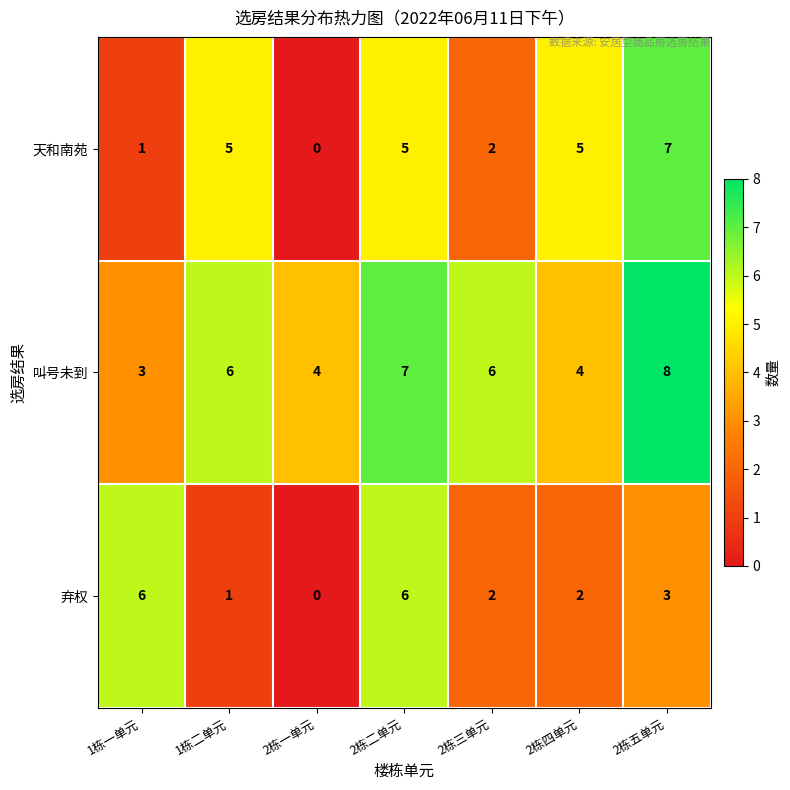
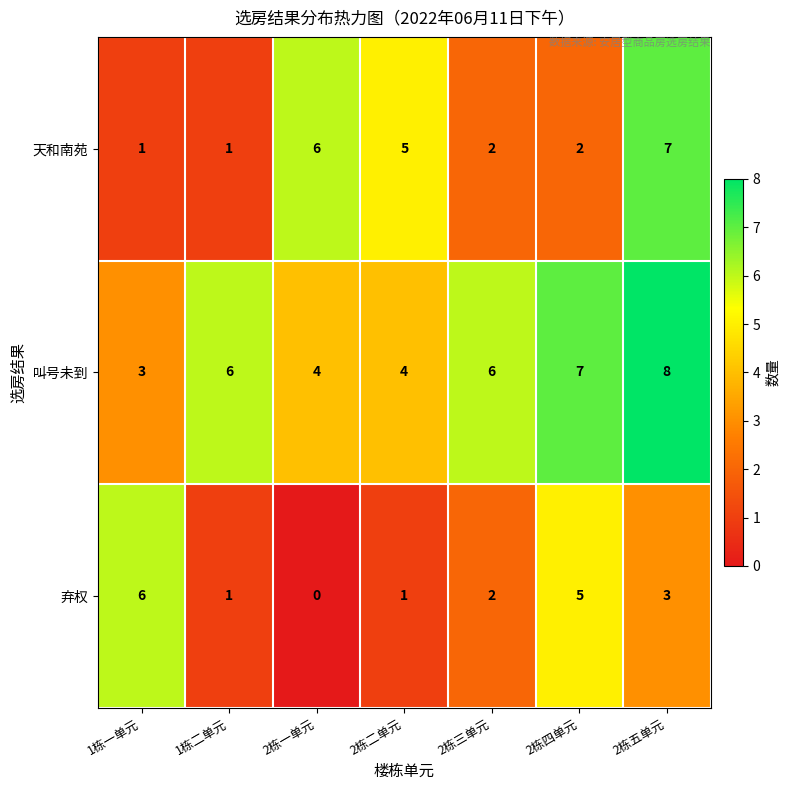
  {
    "天和南苑": {
      "1栋一单元": 1,
-     "1栋二单元": 5,
-     "2栋一单元": 0,
+     "1栋二单元": 1,
+     "2栋一单元": 6,
      "2栋二单元": 5,
      "2栋三单元": 2,
-     "2栋四单元": 5
+     "2栋四单元": 2
    },
    "叫号未到": {
      "1栋一单元": 3,
      "1栋二单元": 6,
      "2栋一单元": 4,
-     "2栋二单元": 7,
+     "2栋二单元": 4,
      "2栋三单元": 6,
-     "2栋四单元": 4,
+     "2栋四单元": 7,
      "2栋五单元": 8
    },
    "弃权": {
      "1栋一单元": 6,
      "1栋二单元": 1,
      "2栋一单元": 0,
-     "2栋二单元": 6,
+     "2栋二单元": 1,
      "2栋三单元": 2,
-     "2栋四单元": 2,
+     "2栋四单元": 5,
      "2栋五单元": 3
    }
  }
